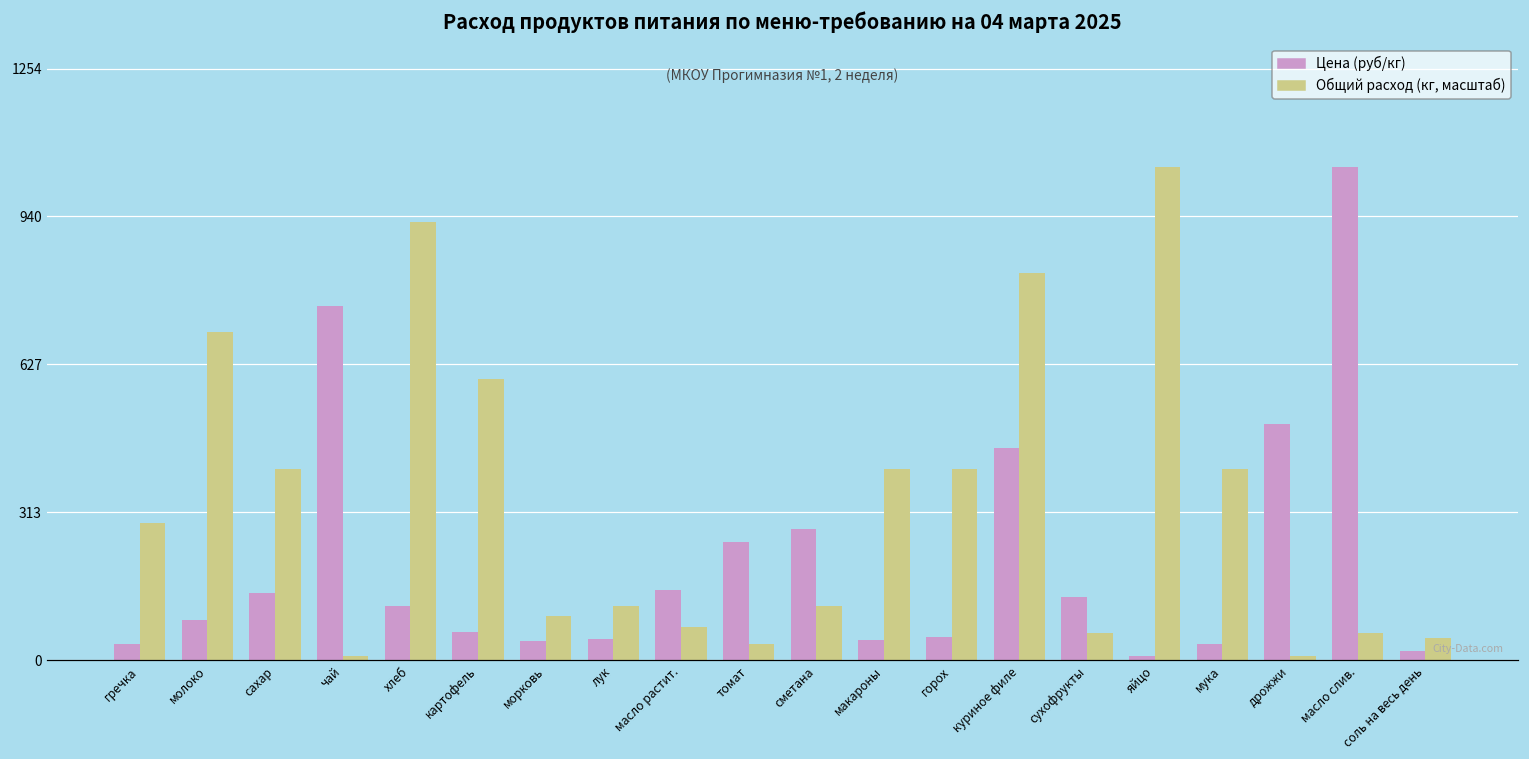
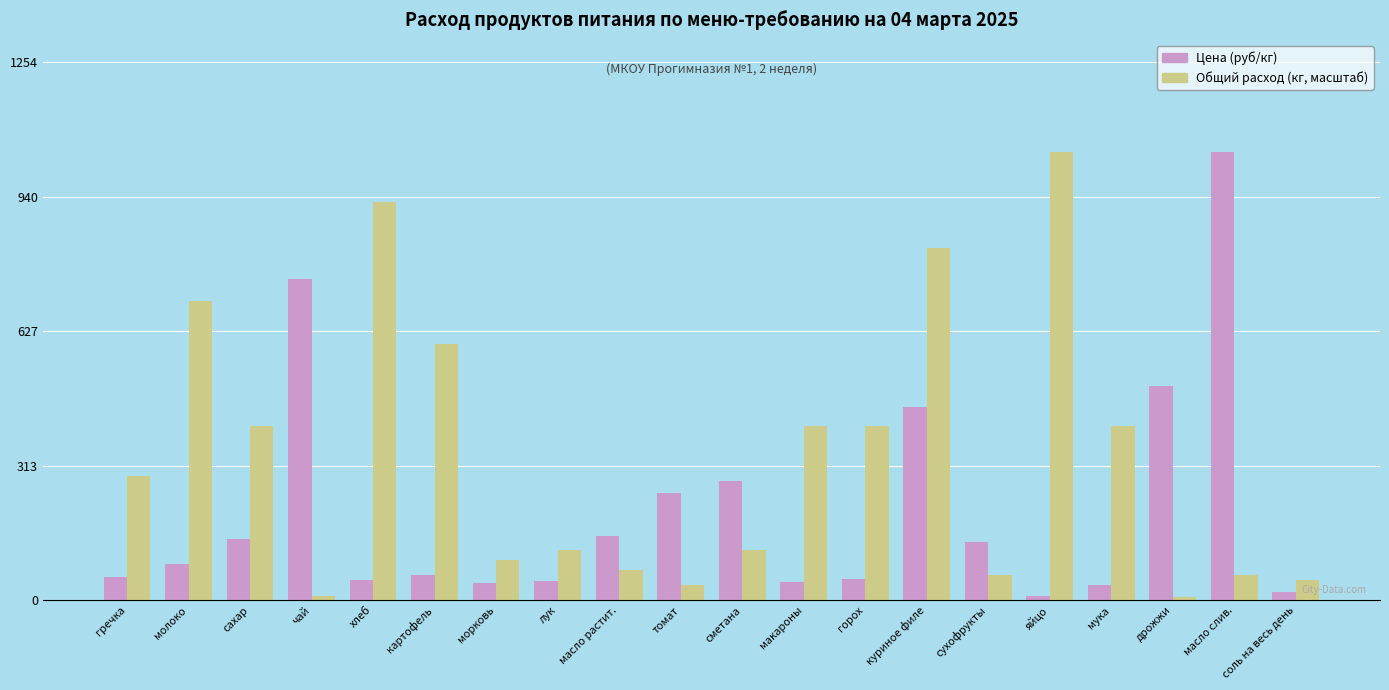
  {
    "Цена (руб/кг)": {
-     "гречка": 40,
+     "гречка": 60,
      "молоко": 90,
      "сахар": 140,
      "чай": 750,
-     "хлеб": 120,
+     "хлеб": 50,
      "картофель": 60,
      "морковь": 40,
      "лук": 50,
      "масло растит.": 150,
      "томат": 250,
      "сметана": 280,
      "макароны": 40,
      "горох": 50,
      "куриное филе": 450,
      "сухофрукты": 140,
      "яйцо": 10,
      "мука": 40,
      "дрожжи": 500,
      "масло слив.": 1050,
      "соль на весь день": 20
    },
    "Общий расход (кг, масштаб)": {
      "гречка": 290,
      "молоко": 700,
      "сахар": 410,
      "чай": 10,
      "хлеб": 930,
      "картофель": 600,
      "морковь": 90,
      "лук": 120,
      "масло растит.": 70,
      "томат": 30,
      "сметана": 120,
      "макароны": 410,
      "горох": 410,
      "куриное филе": 820,
      "сухофрукты": 60,
      "яйцо": 1050,
      "мука": 410,
      "дрожжи": 10,
      "масло слив.": 60,
      "соль на весь день": 50
    }
  }
